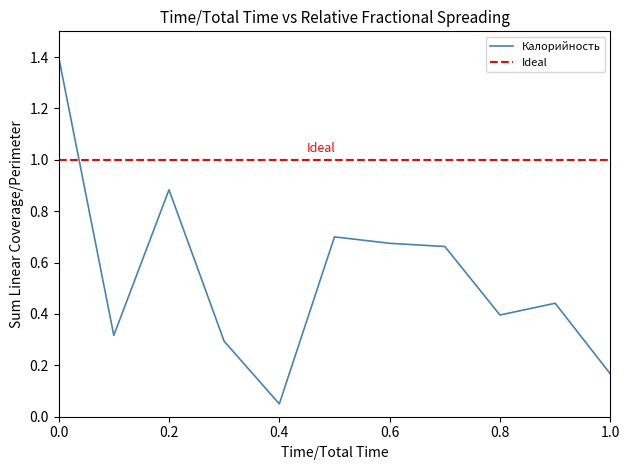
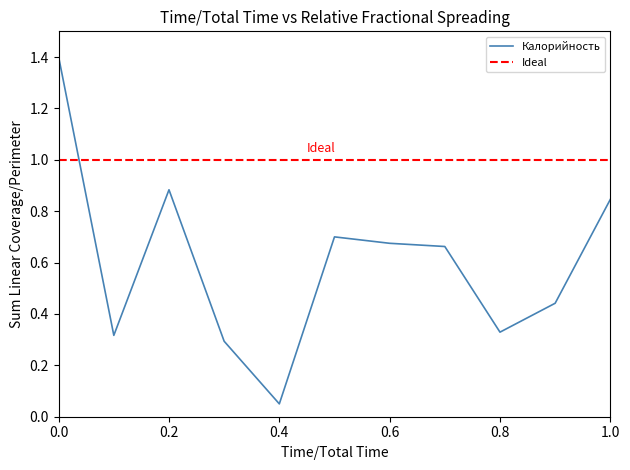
  {
    "Калорийность": {
      "0.0": 1.40,
      "0.2": 0.88,
      "0.4": 0.05,
      "0.6": 0.67,
-     "0.8": 0.40,
-     "1.0": 0.17
+     "0.8": 0.33,
+     "1.0": 0.85
    },
    "Ideal": {
      "0.0": 1.00,
      "0.2": 1.00,
      "0.4": 1.00,
      "0.6": 1.00,
      "0.8": 1.00,
      "1.0": 1.00
    }
  }
